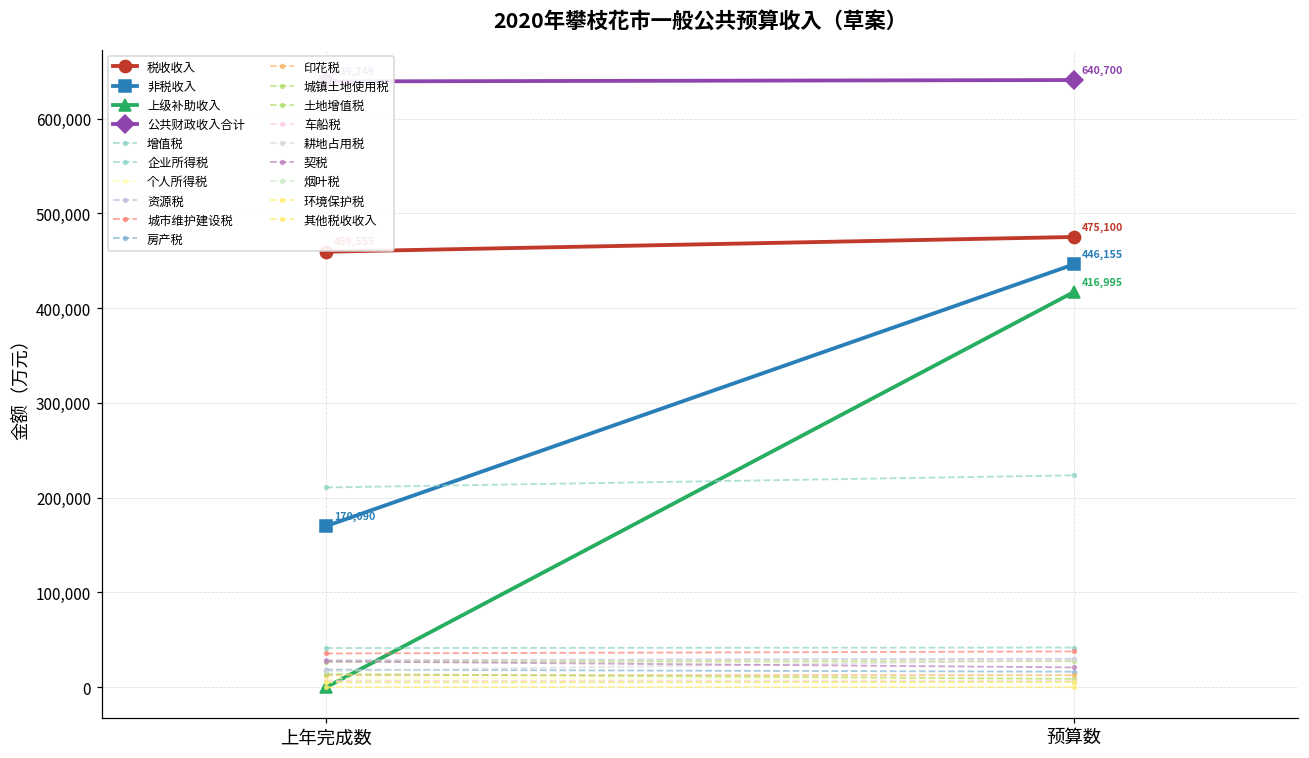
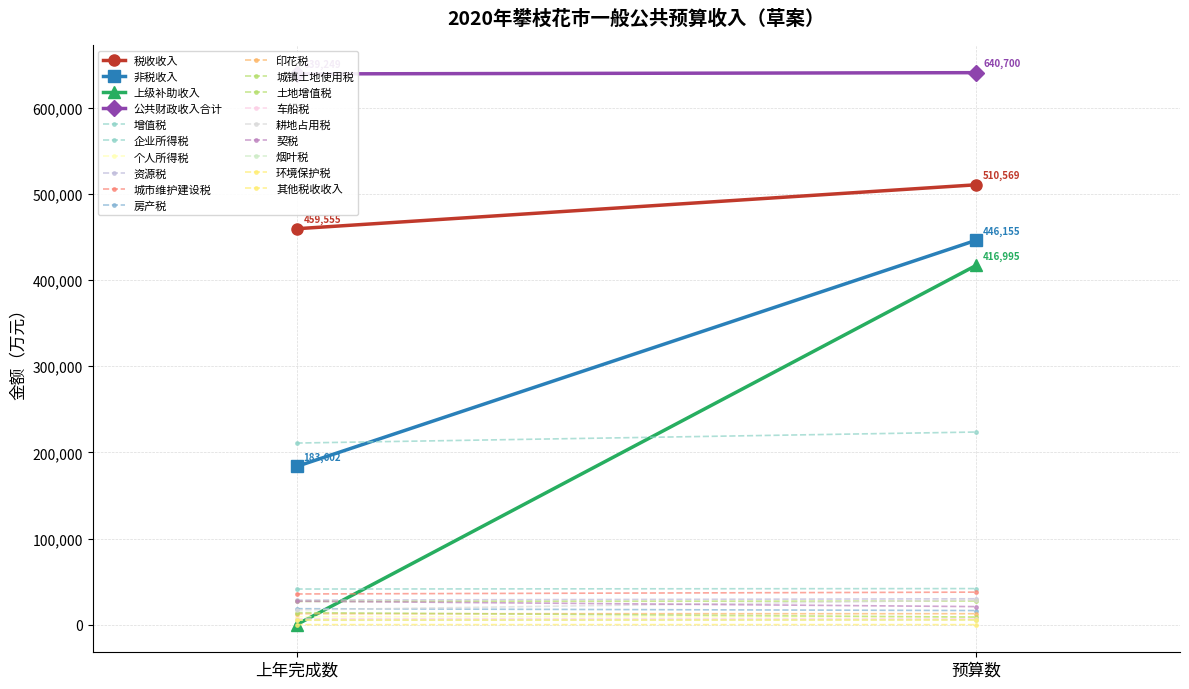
  {
    "税收收入": {
-     "预算数": "475,100"
+     "预算数": "510,569"
    },
    "非税收入": {
-     "上年完成数": "170,090",
+     "上年完成数": "183,602",
      "预算数": "446,155"
    },
    "上级补助收入": {
      "预算数": "416,995"
    },
    "公共财政收入合计": {
      "预算数": "640,700"
    },
    "契税": {
      "预算数": "20,000"
    }
  }
